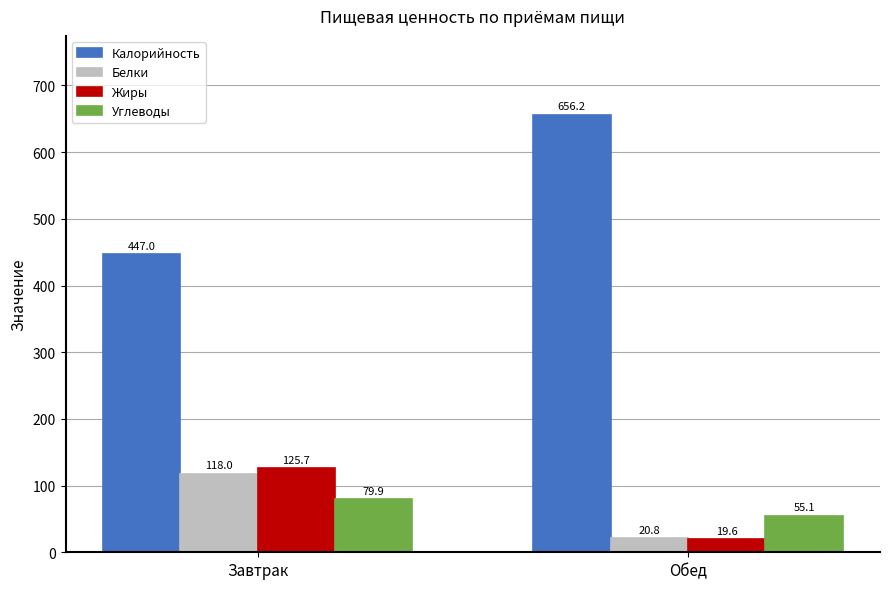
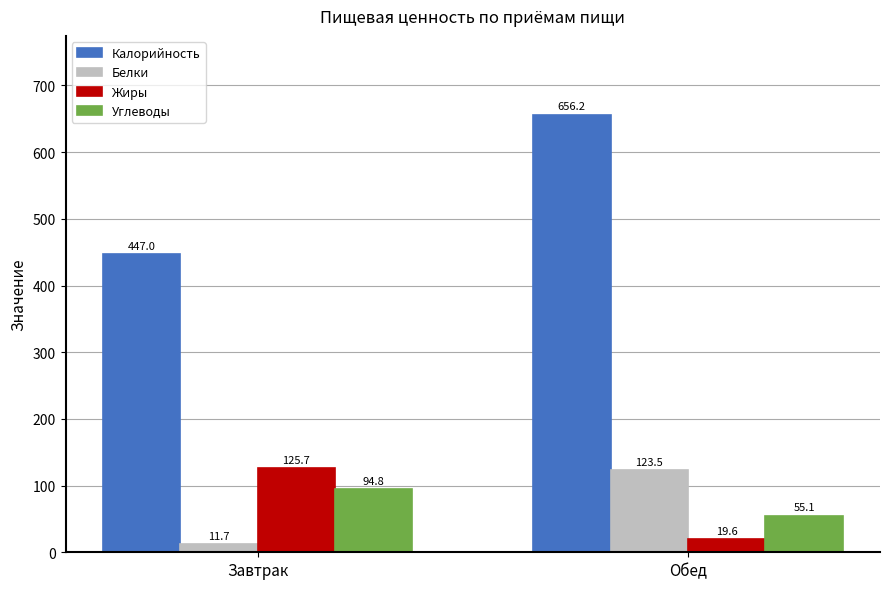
  {
    "Калорийность": {
      "Завтрак": 447.0,
      "Обед": 656.2
    },
    "Белки": {
-     "Завтрак": 118.0,
-     "Обед": 20.8
+     "Завтрак": 11.7,
+     "Обед": 123.5
    },
    "Жиры": {
      "Завтрак": 125.7,
      "Обед": 19.6
    },
    "Углеводы": {
-     "Завтрак": 79.9,
+     "Завтрак": 94.8,
      "Обед": 55.1
    }
  }
